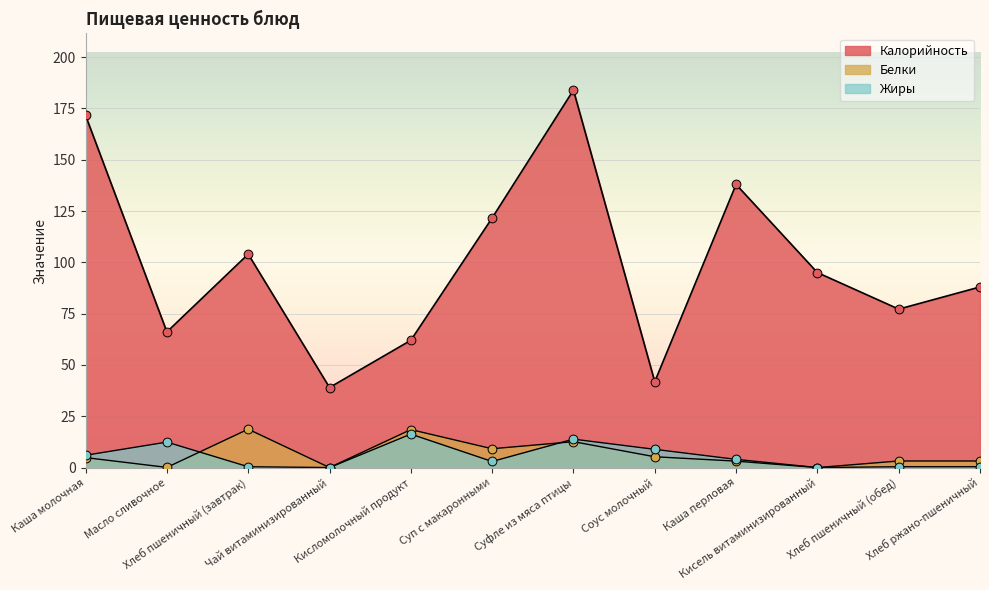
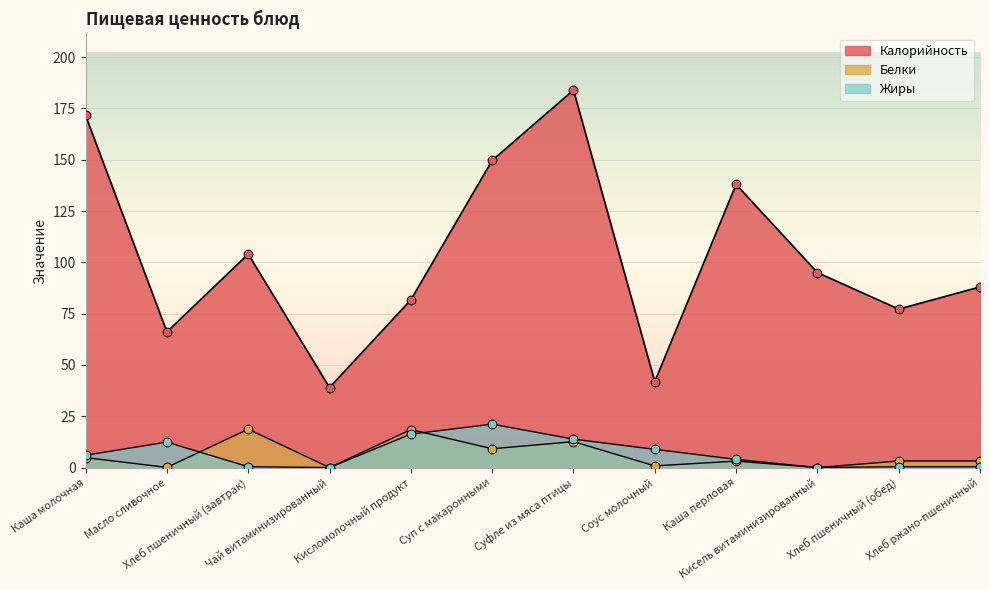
  {
    "Калорийность": {
      "Каша молочная": 172,
      "Масло сливочное": 66,
      "Хлеб пшеничный (завтрак)": 104,
      "Чай витаминизированный": 39,
-     "Кисломолочный продукт": 62,
-     "Суп с макаронными": 122,
+     "Кисломолочный продукт": 82,
+     "Суп с макаронными": 150,
      "Суфле из мяса птицы": 184,
      "Соус молочный": 42,
      "Каша перловая": 138,
      "Кисель витаминизированный": 95,
      "Хлеб пшеничный (обед)": 77,
      "Хлеб ржано-пшеничный": 88
    },
    "Белки": {
      "Масло сливочное": 0,
      "Хлеб пшеничный (завтрак)": 19,
      "Кисломолочный продукт": 19,
      "Суп с макаронными": 9,
      "Суфле из мяса птицы": 13,
-     "Соус молочный": 5,
+     "Соус молочный": 1,
      "Хлеб пшеничный (обед)": 3,
      "Хлеб ржано-пшеничный": 3
    },
    "Жиры": {
      "Масло сливочное": 12,
      "Хлеб пшеничный (завтрак)": 0,
      "Кисломолочный продукт": 16,
-     "Суп с макаронными": 3,
+     "Суп с макаронными": 21,
      "Суфле из мяса птицы": 14,
      "Соус молочный": 9,
      "Хлеб пшеничный (обед)": 0,
      "Хлеб ржано-пшеничный": 0
    }
  }
